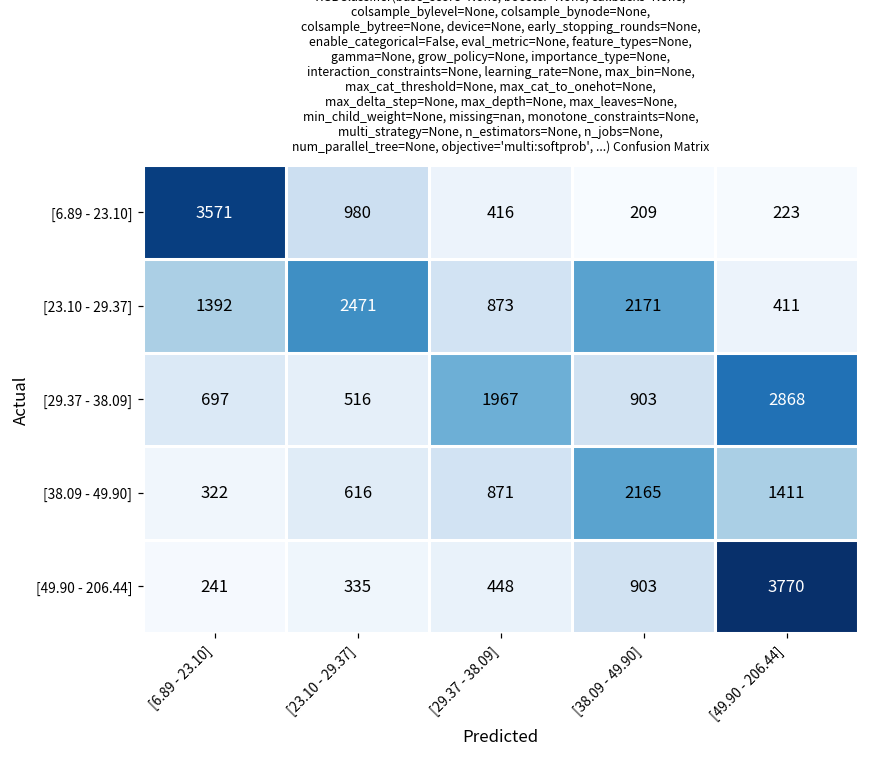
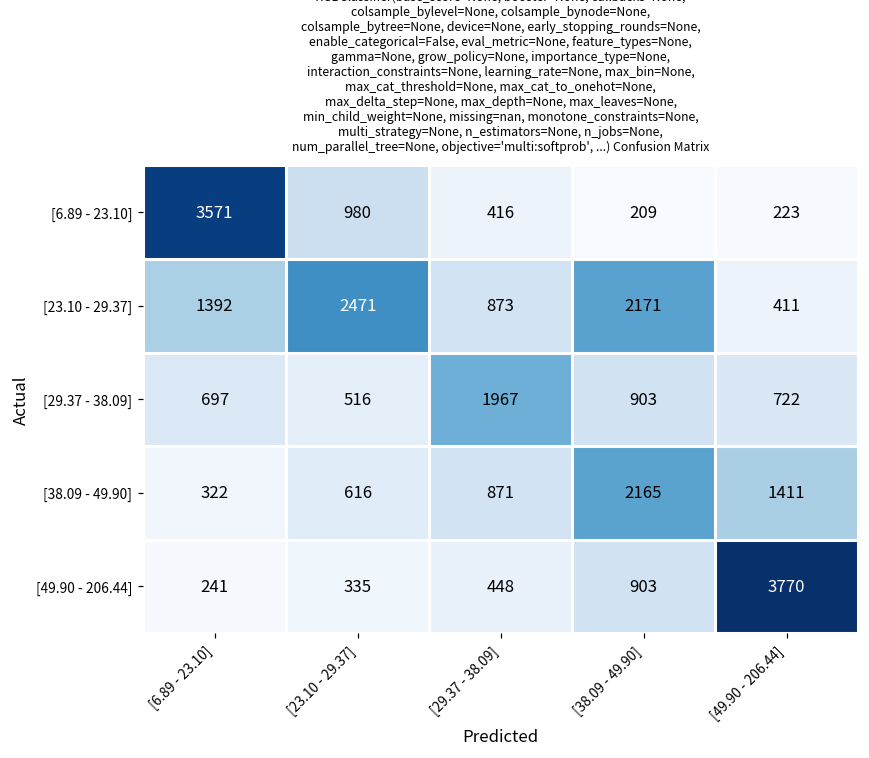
  {
    "[6.89 - 23.10]": {
      "[6.89 - 23.10]": 3571,
      "[23.10 - 29.37]": 980,
      "[29.37 - 38.09]": 416,
      "[38.09 - 49.90]": 209,
      "[49.90 - 206.44]": 223
    },
    "[23.10 - 29.37]": {
      "[6.89 - 23.10]": 1392,
      "[23.10 - 29.37]": 2471,
      "[29.37 - 38.09]": 873,
      "[38.09 - 49.90]": 2171,
      "[49.90 - 206.44]": 411
    },
    "[29.37 - 38.09]": {
      "[6.89 - 23.10]": 697,
      "[23.10 - 29.37]": 516,
      "[29.37 - 38.09]": 1967,
      "[38.09 - 49.90]": 903,
-     "[49.90 - 206.44]": 2868
+     "[49.90 - 206.44]": 722
    },
    "[38.09 - 49.90]": {
      "[6.89 - 23.10]": 322,
      "[23.10 - 29.37]": 616,
      "[29.37 - 38.09]": 871,
      "[38.09 - 49.90]": 2165,
      "[49.90 - 206.44]": 1411
    },
    "[49.90 - 206.44]": {
      "[6.89 - 23.10]": 241,
      "[23.10 - 29.37]": 335,
      "[29.37 - 38.09]": 448,
      "[38.09 - 49.90]": 903,
      "[49.90 - 206.44]": 3770
    }
  }
